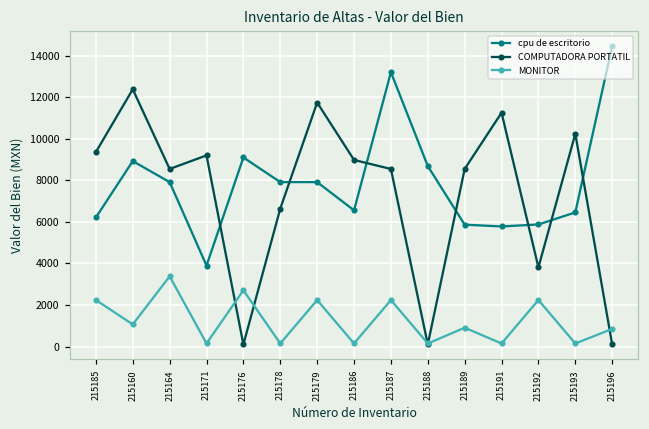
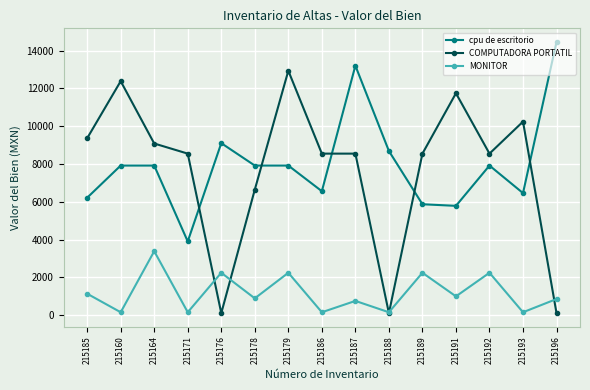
  {
    "cpu de escritorio": {
      "215185": 6200,
-     "215160": 8900,
+     "215160": 7900,
      "215164": 7900,
      "215171": 3900,
      "215176": 9100,
      "215178": 7900,
      "215179": 7900,
      "215186": 6600,
      "215187": 13200,
      "215188": 8700,
      "215189": 5900,
      "215191": 5800,
-     "215192": 5900,
+     "215192": 7900,
      "215193": 6500
    },
    "COMPUTADORA PORTATIL": {
      "215185": 9400,
      "215160": 12400,
-     "215164": 8500,
-     "215171": 9200,
+     "215164": 9100,
+     "215171": 8500,
      "215176": 100,
      "215178": 6600,
-     "215179": 11700,
-     "215186": 9000,
+     "215179": 12900,
+     "215186": 8500,
      "215187": 8500,
      "215189": 8500,
-     "215191": 11300,
-     "215192": 3800,
+     "215191": 11700,
+     "215192": 8500,
      "215193": 10200,
      "215196": 100
    },
    "MONITOR": {
-     "215185": 2200,
-     "215160": 1100,
+     "215185": 1100,
+     "215160": 100,
      "215164": 3400,
      "215171": 100,
-     "215176": 2700,
-     "215178": 100,
+     "215176": 2200,
+     "215178": 900,
      "215179": 2200,
      "215186": 100,
-     "215187": 2200,
-     "215189": 900,
-     "215191": 100,
+     "215187": 700,
+     "215189": 2200,
+     "215191": 1000,
      "215192": 2200,
      "215193": 100,
      "215196": 900
    }
  }
